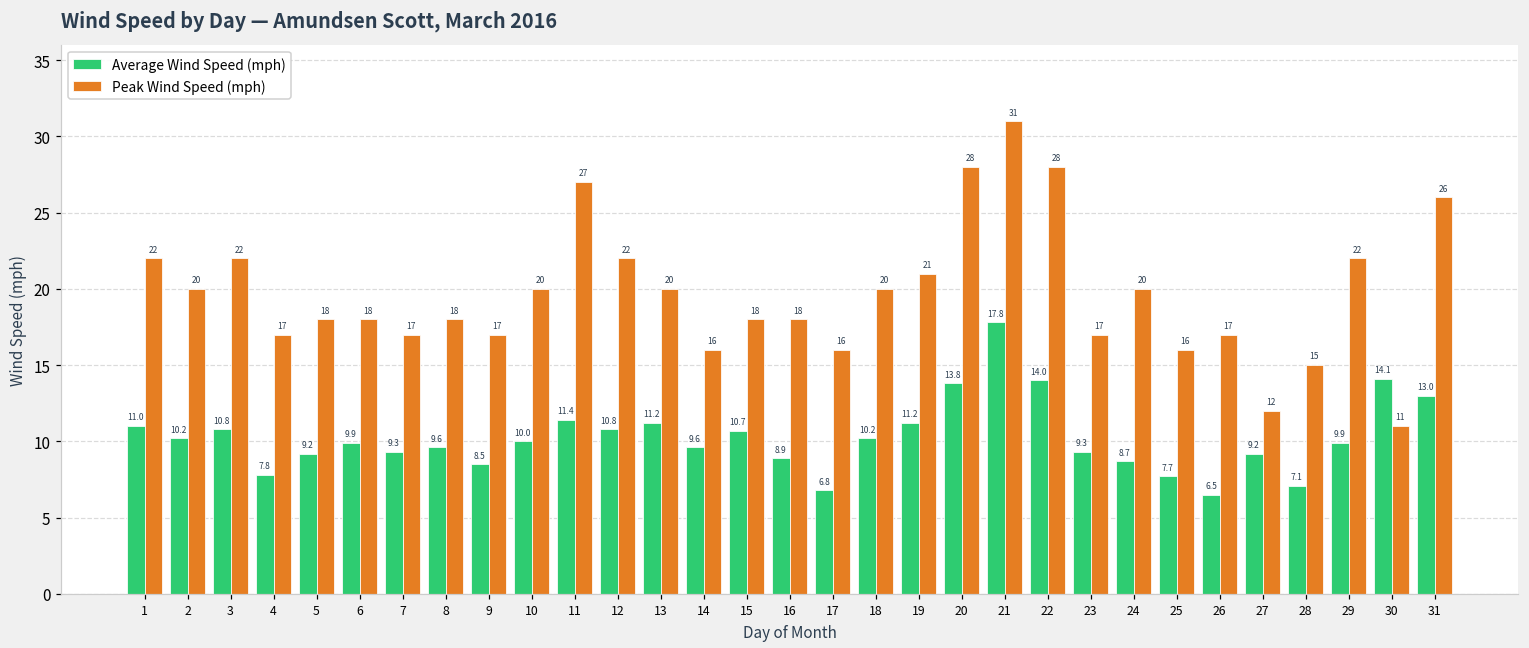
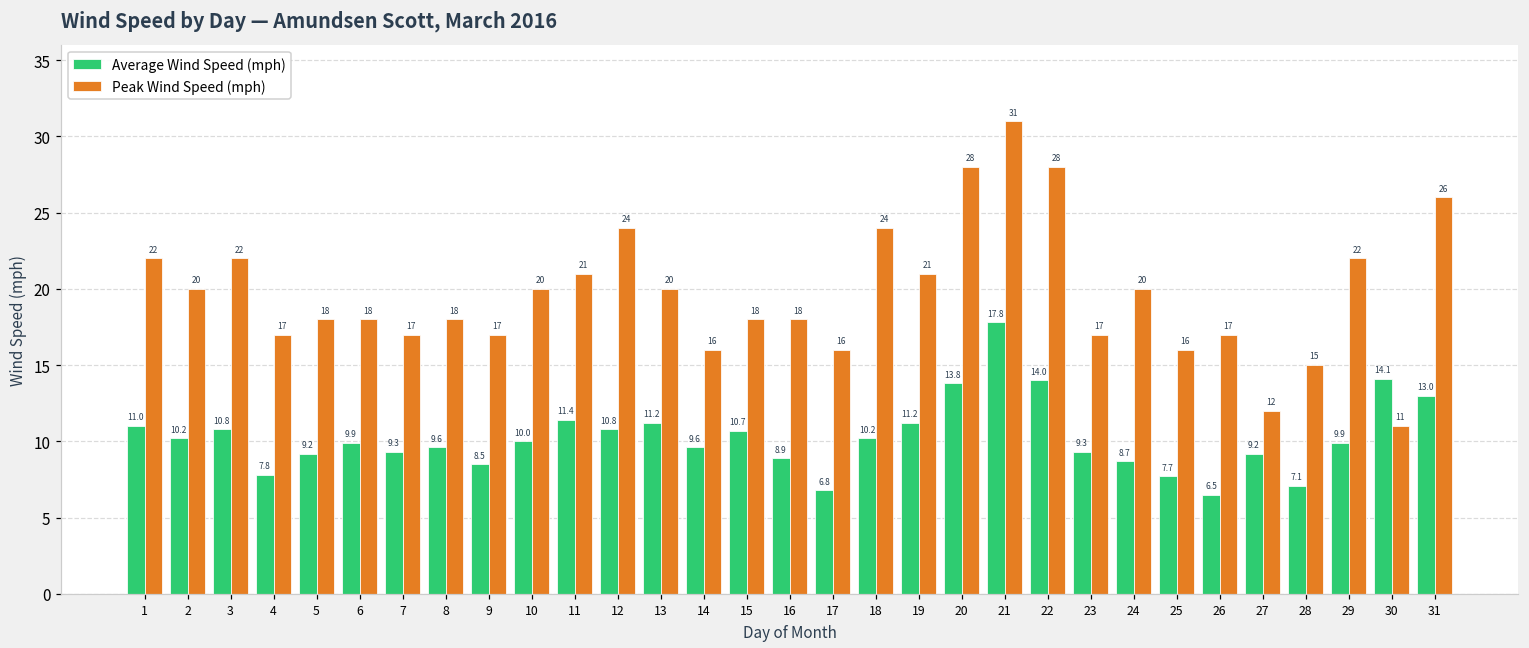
  {
    "Average Wind Speed (mph)": {
      "1": 11.0,
      "2": 10.2,
      "3": 10.8,
      "4": 7.8,
      "5": 9.2,
      "6": 9.9,
      "7": 9.3,
      "8": 9.6,
      "9": 8.5,
      "10": 10.0,
      "11": 11.4,
      "12": 10.8,
      "13": 11.2,
      "14": 9.6,
      "15": 10.7,
      "16": 8.9,
      "17": 6.8,
      "18": 10.2,
      "19": 11.2,
      "20": 13.8,
      "21": 17.8,
      "22": 14.0,
      "23": 9.3,
      "24": 8.7,
      "25": 7.7,
      "26": 6.5,
      "27": 9.2,
      "28": 7.1,
      "29": 9.9,
      "30": 14.1,
      "31": 13.0
    },
    "Peak Wind Speed (mph)": {
      "1": 22,
      "2": 20,
      "3": 22,
      "4": 17,
      "5": 18,
      "6": 18,
      "7": 17,
      "8": 18,
      "9": 17,
      "10": 20,
-     "11": 27,
-     "12": 22,
+     "11": 21,
+     "12": 24,
      "13": 20,
      "14": 16,
      "15": 18,
      "16": 18,
      "17": 16,
-     "18": 20,
+     "18": 24,
      "19": 21,
      "20": 28,
      "21": 31,
      "22": 28,
      "23": 17,
      "24": 20,
      "25": 16,
      "26": 17,
      "27": 12,
      "28": 15,
      "29": 22,
      "30": 11,
      "31": 26
    }
  }
